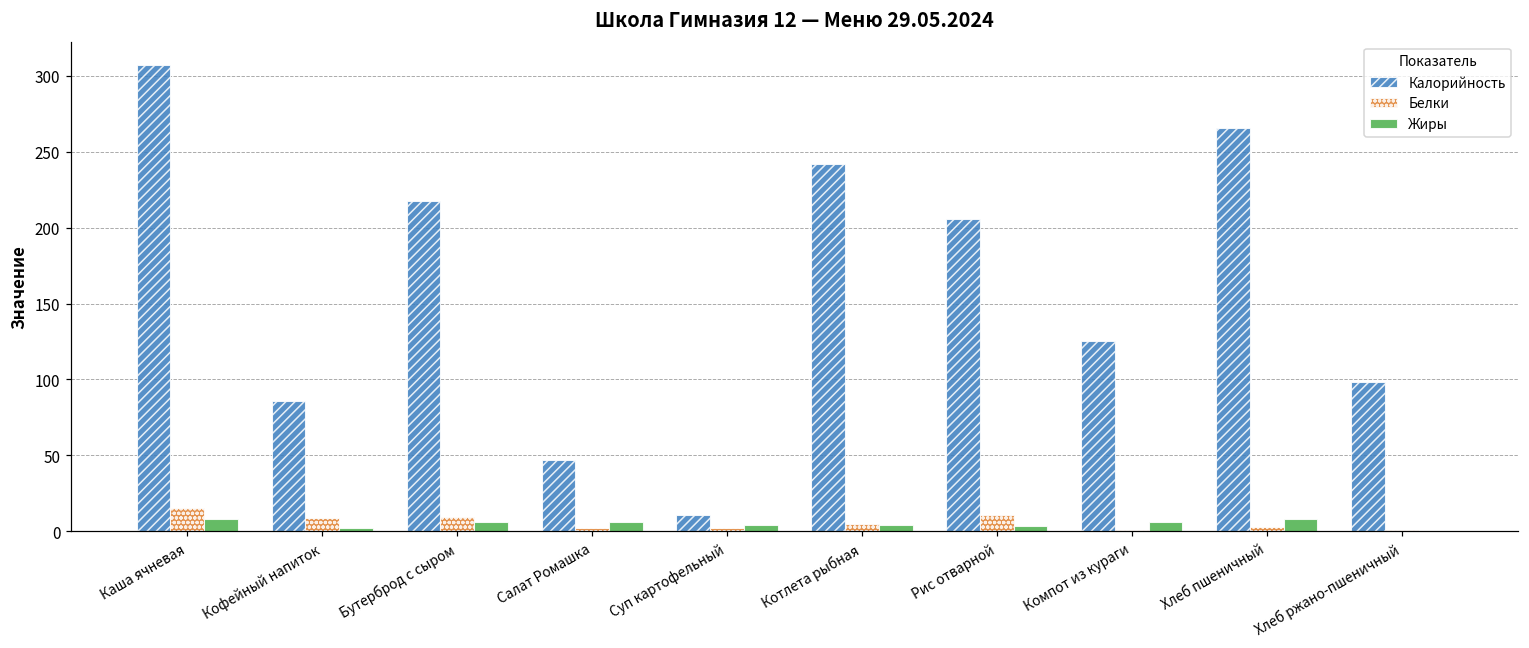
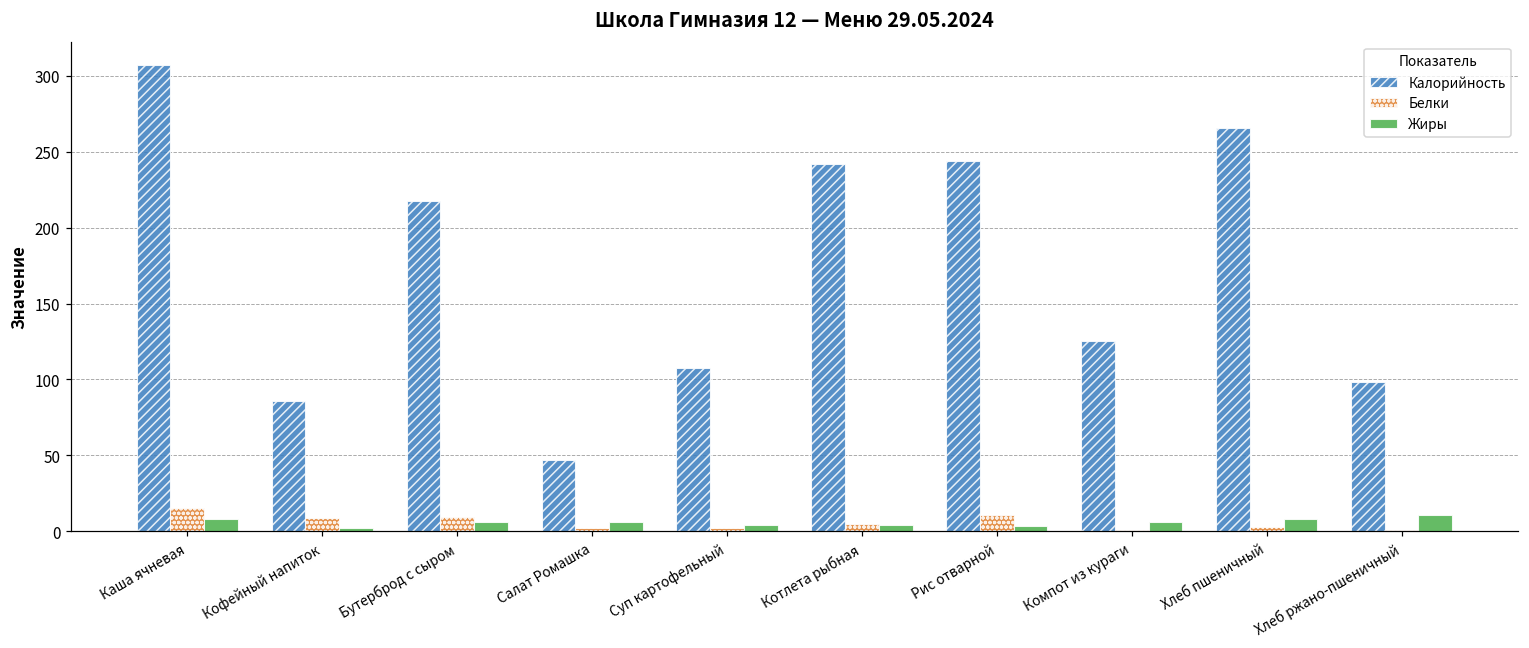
  {
    "Калорийность": {
      "Каша ячневая": 307,
      "Кофейный напиток": 86,
      "Бутерброд с сыром": 217,
      "Салат Ромашка": 47,
-     "Суп картофельный": 11,
+     "Суп картофельный": 108,
      "Котлета рыбная": 242,
-     "Рис отварной": 206,
+     "Рис отварной": 244,
      "Компот из кураги": 125,
      "Хлеб пшеничный": 265,
      "Хлеб ржано-пшеничный": 98
    },
    "Белки": {
      "Каша ячневая": 15,
      "Кофейный напиток": 9,
      "Бутерброд с сыром": 10,
      "Суп картофельный": 2,
      "Котлета рыбная": 5,
      "Рис отварной": 11,
      "Хлеб пшеничный": 3
    },
    "Жиры": {
      "Каша ячневая": 8,
      "Кофейный напиток": 2,
      "Бутерброд с сыром": 6,
      "Салат Ромашка": 6,
      "Суп картофельный": 4,
      "Котлета рыбная": 4,
      "Рис отварной": 4,
      "Компот из кураги": 6,
      "Хлеб пшеничный": 8,
-     "Хлеб ржано-пшеничный": 0
+     "Хлеб ржано-пшеничный": 11
    }
  }
